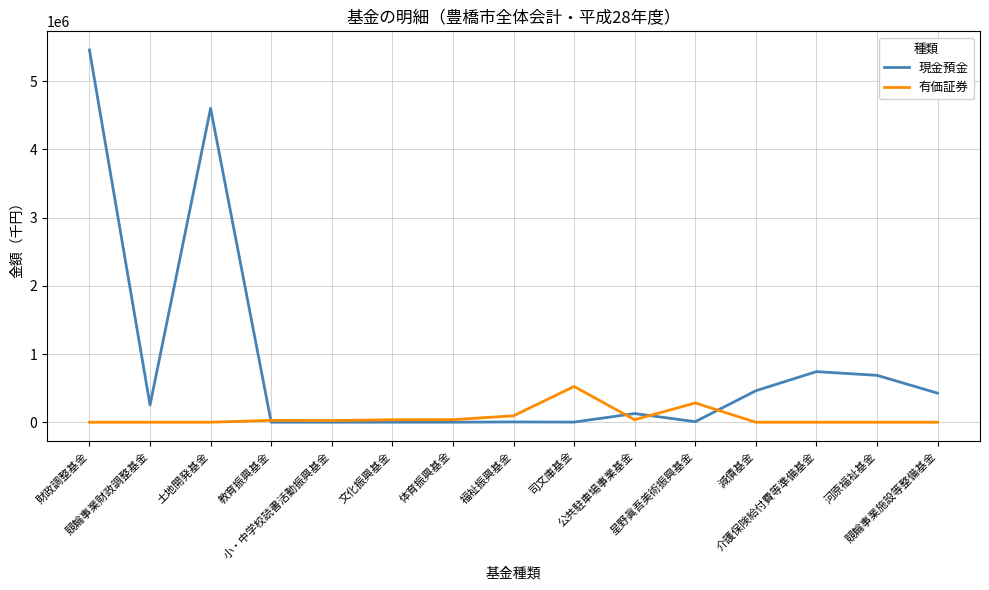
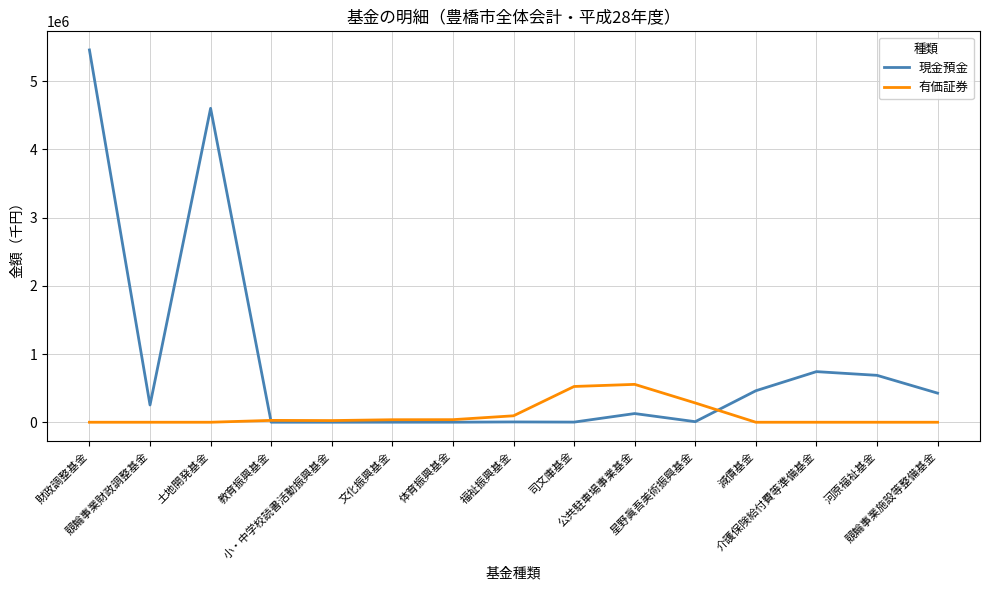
  {
    "現金預金": {
      "財政調整基金": 5500000,
      "競輪事業財政調整基金": 300000,
      "土地開発基金": 4600000,
      "福祉振興基金": 0,
      "司文庫基金": 0,
      "公共駐車場事業基金": 100000,
      "星野眞吾美術振興基金": 0,
      "減債基金": 500000,
      "介護保険給付費等準備基金": 700000,
      "河原福祉基金": 700000,
      "競輪事業施設等整備基金": 400000
    },
    "有価証券": {
      "財政調整基金": 0,
      "競輪事業財政調整基金": 0,
      "土地開発基金": 0,
      "福祉振興基金": 100000,
      "司文庫基金": 500000,
-     "公共駐車場事業基金": 0,
+     "公共駐車場事業基金": 600000,
      "星野眞吾美術振興基金": 300000,
      "減債基金": 0,
      "介護保険給付費等準備基金": 0,
      "河原福祉基金": 0,
      "競輪事業施設等整備基金": 0
    }
  }
